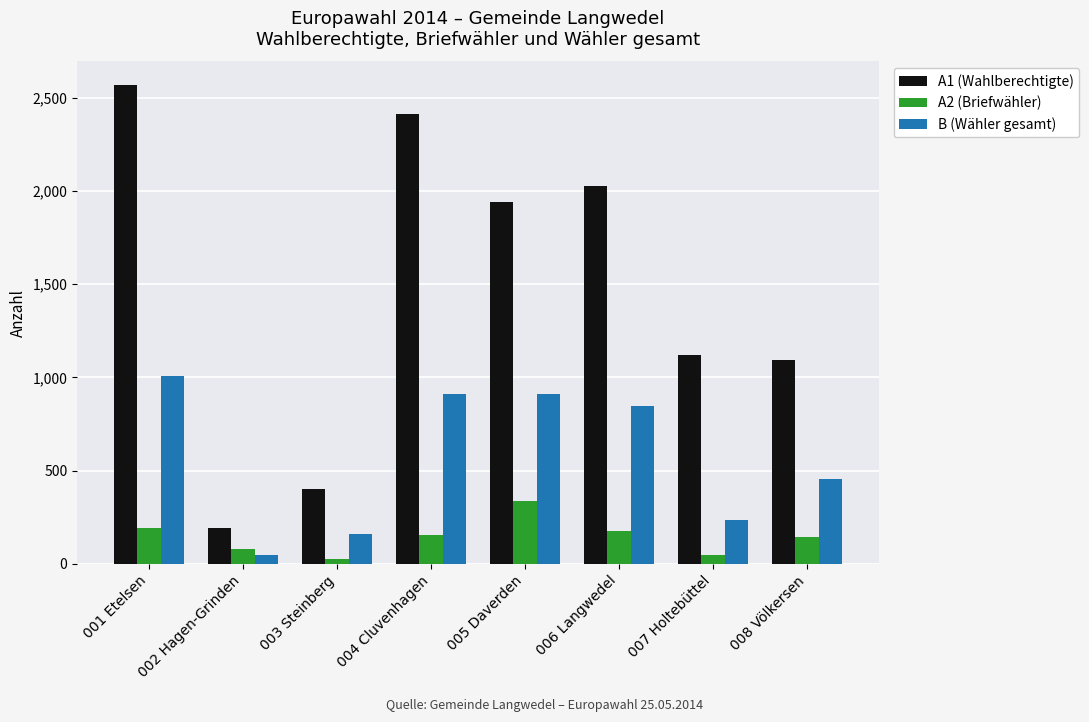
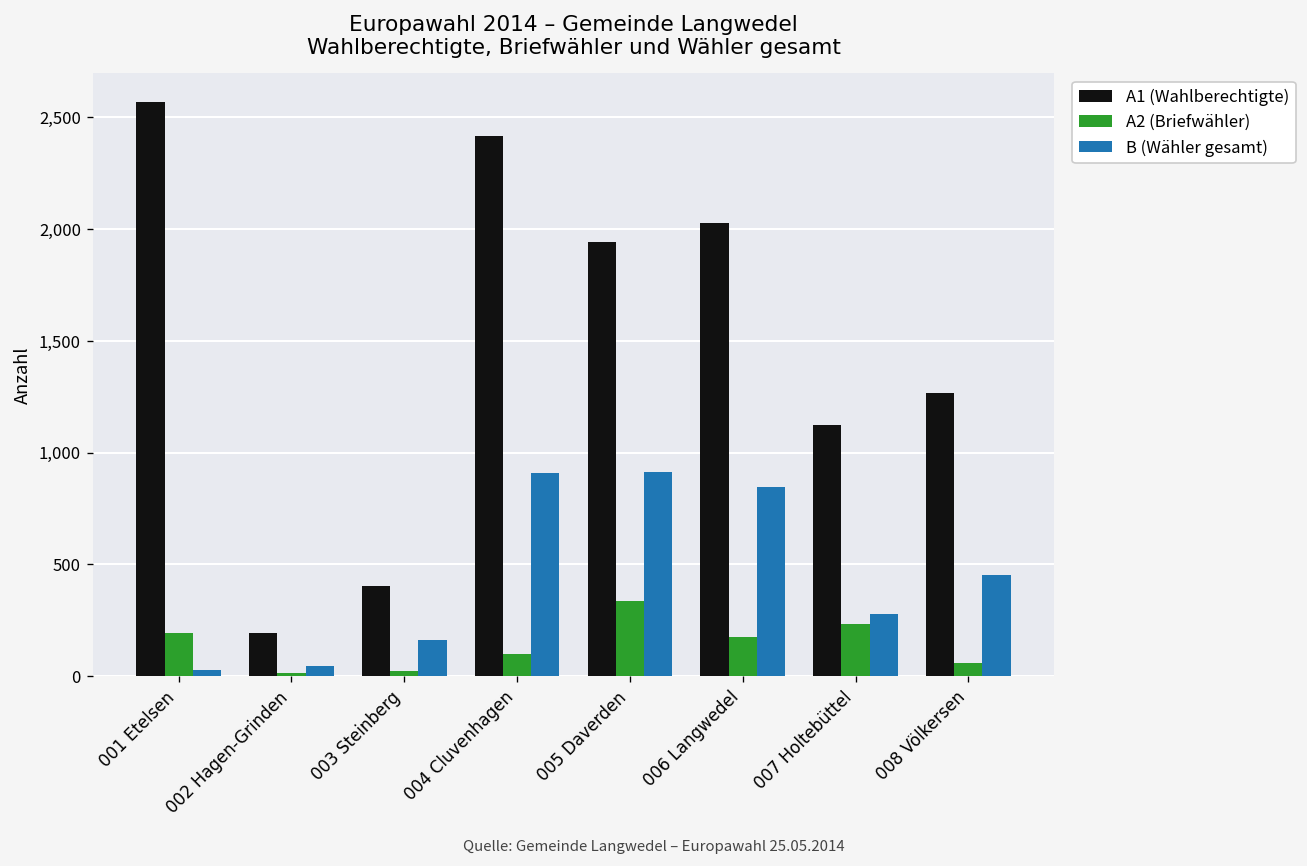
  {
    "A1 (Wahlberechtigte)": {
      "001 Etelsen": "2,570",
      "002 Hagen-Grinden": "190",
      "003 Steinberg": "400",
      "004 Cluvenhagen": "2,410",
      "005 Daverden": "1,940",
      "006 Langwedel": "2,030",
      "007 Holtebüttel": "1,120",
-     "008 Völkersen": "1,100"
+     "008 Völkersen": "1,270"
    },
    "A2 (Briefwähler)": {
      "001 Etelsen": "200",
-     "002 Hagen-Grinden": "80",
+     "002 Hagen-Grinden": "10",
      "003 Steinberg": "30",
-     "004 Cluvenhagen": "160",
+     "004 Cluvenhagen": "100",
      "005 Daverden": "340",
      "006 Langwedel": "180",
-     "007 Holtebüttel": "50",
-     "008 Völkersen": "140"
+     "007 Holtebüttel": "240",
+     "008 Völkersen": "60"
    },
    "B (Wähler gesamt)": {
-     "001 Etelsen": "1,010",
+     "001 Etelsen": "30",
      "002 Hagen-Grinden": "50",
      "003 Steinberg": "160",
      "004 Cluvenhagen": "910",
      "005 Daverden": "910",
      "006 Langwedel": "850",
-     "007 Holtebüttel": "240",
+     "007 Holtebüttel": "280",
      "008 Völkersen": "450"
    }
  }
